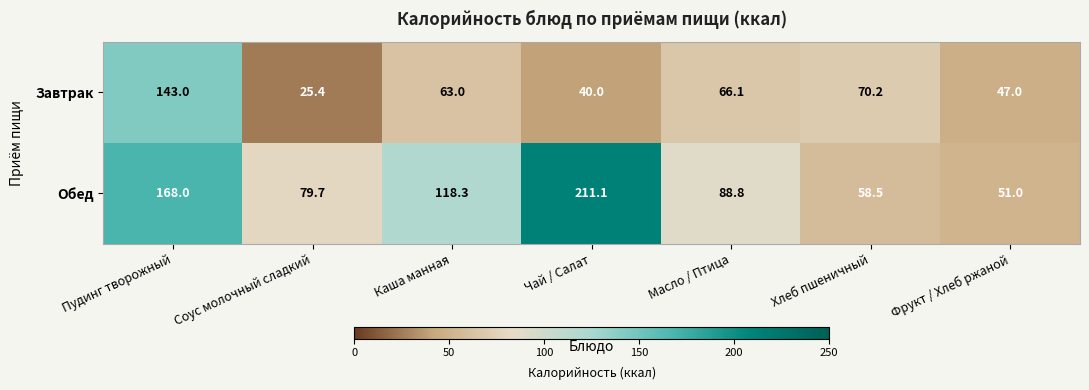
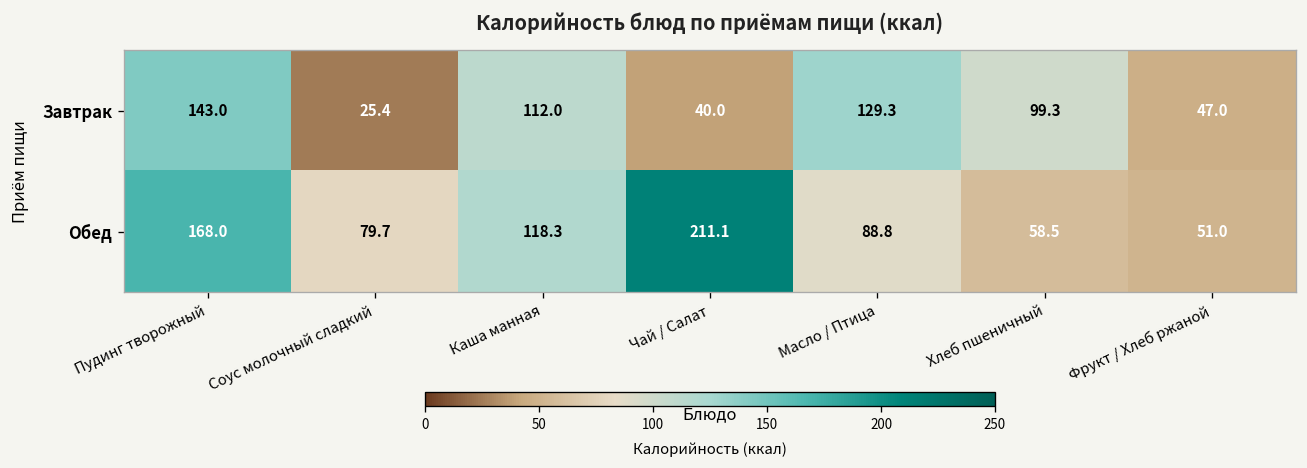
  {
    "Завтрак": {
      "Пудинг творожный": 143.0,
      "Соус молочный сладкий": 25.4,
-     "Каша манная": 63.0,
+     "Каша манная": 112.0,
      "Чай / Салат": 40.0,
-     "Масло / Птица": 66.1,
-     "Хлеб пшеничный": 70.2,
+     "Масло / Птица": 129.3,
+     "Хлеб пшеничный": 99.3,
      "Фрукт / Хлеб ржаной": 47.0
    },
    "Обед": {
      "Пудинг творожный": 168.0,
      "Соус молочный сладкий": 79.7,
      "Каша манная": 118.3,
      "Чай / Салат": 211.1,
      "Масло / Птица": 88.8,
      "Хлеб пшеничный": 58.5,
      "Фрукт / Хлеб ржаной": 51.0
    }
  }
